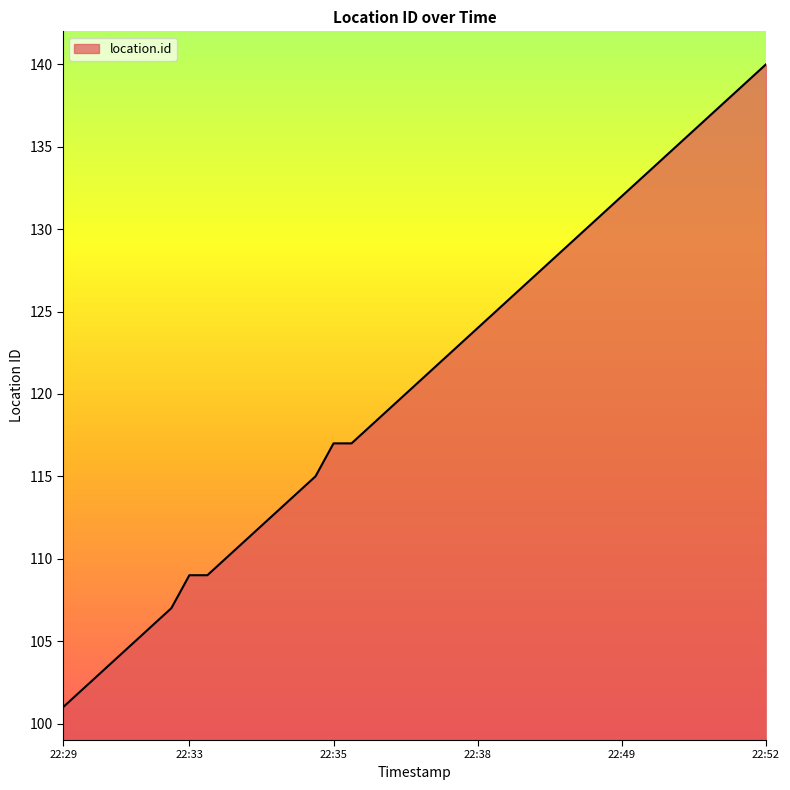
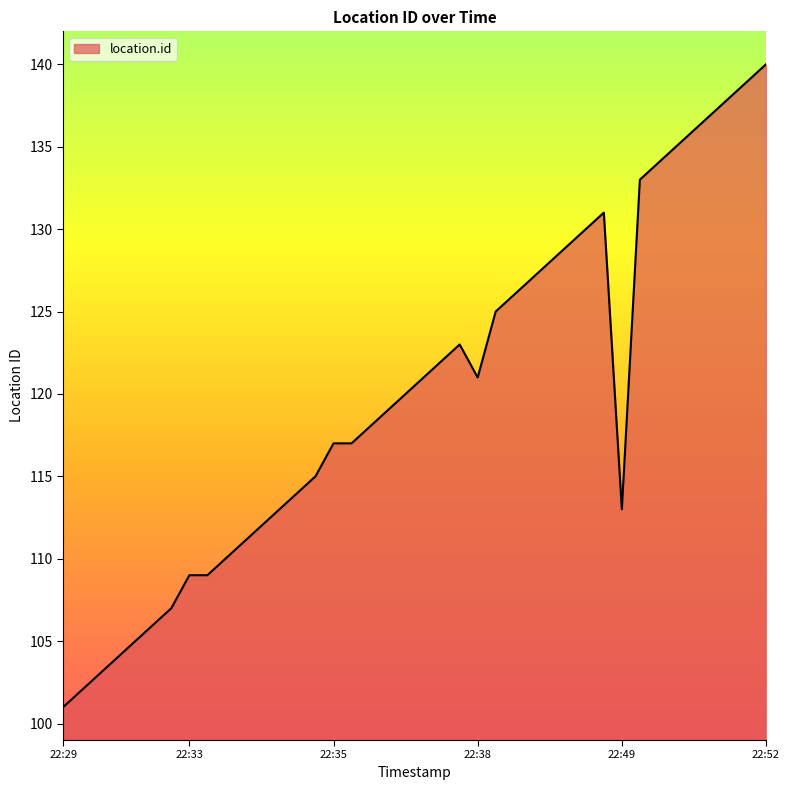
  {
    "22:29": 101,
    "22:33": 109,
    "22:35": 117,
-   "22:38": 124,
-   "22:49": 132,
+   "22:38": 121,
+   "22:49": 113,
    "22:52": 140
  }
